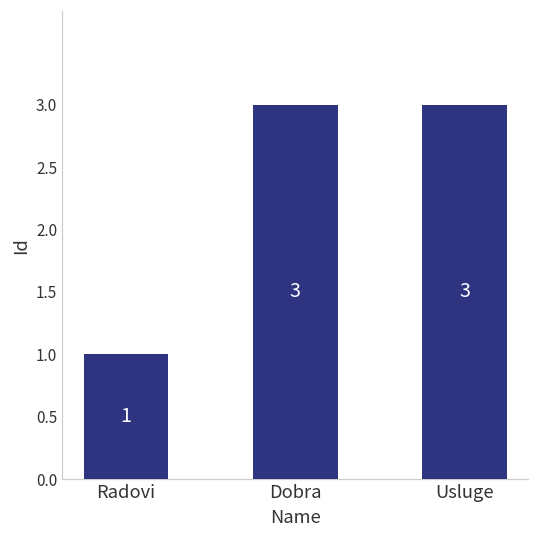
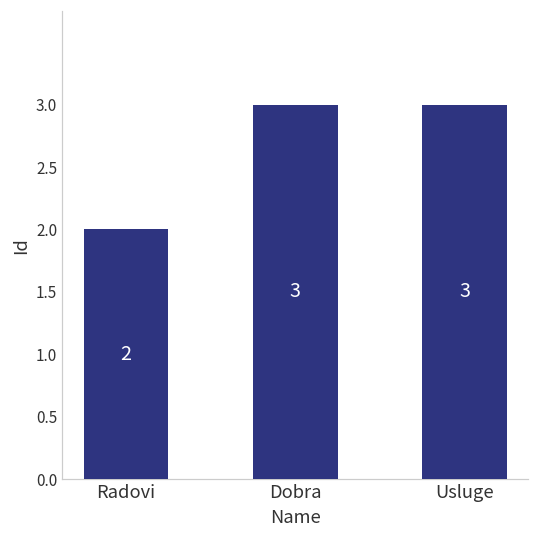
  {
-   "Radovi": 1,
+   "Radovi": 2,
    "Dobra": 3,
    "Usluge": 3
  }
